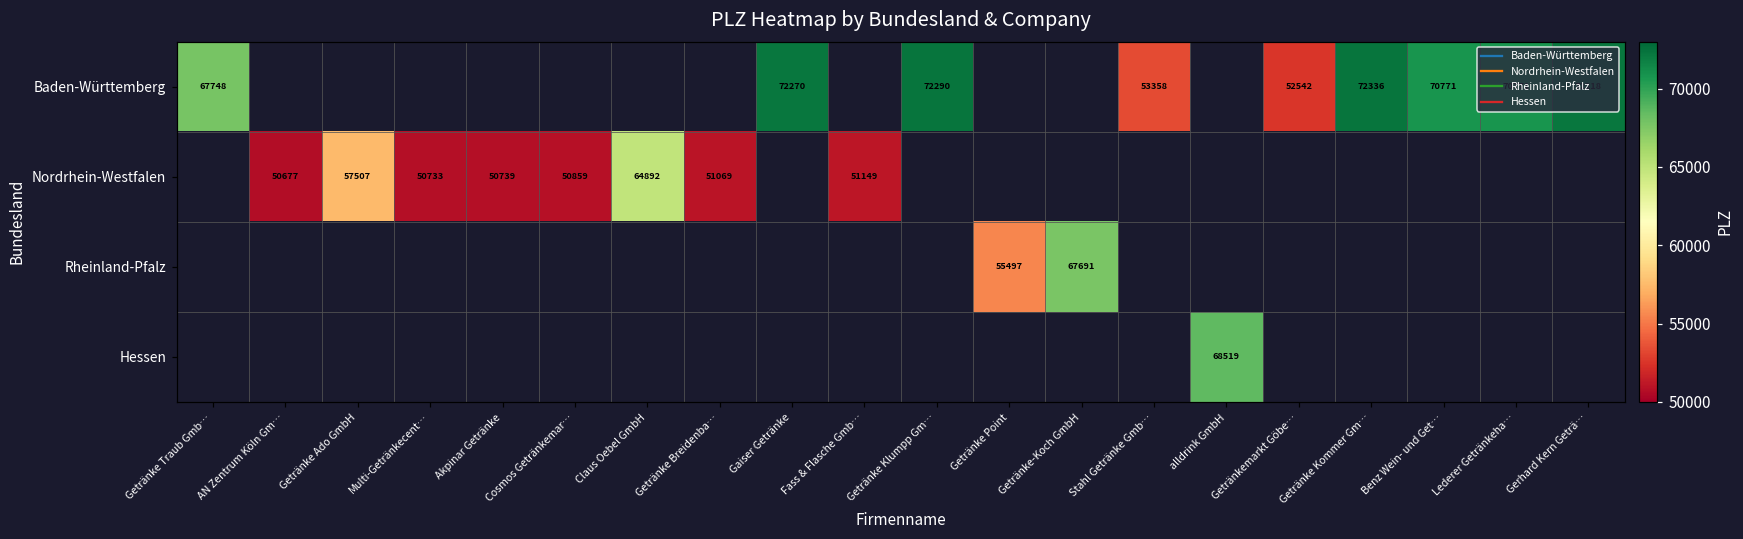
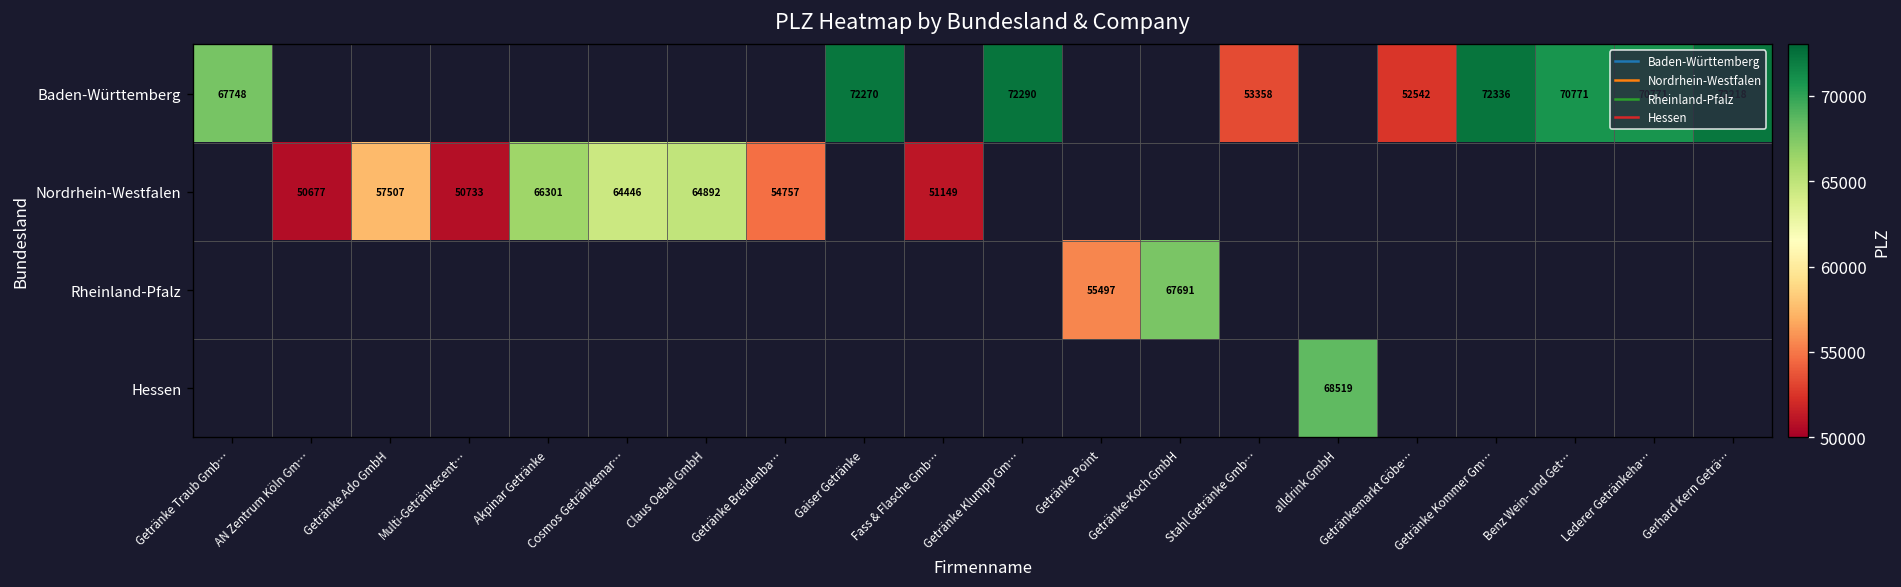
  {
    "Baden-Württemberg": {
      "Getränke Traub Gmb…": 67748,
      "Gaiser Getränke": 72270,
      "Getränke Klumpp Gm…": 72290,
      "Stahl Getränke Gmb…": 53358,
      "Getränkemarkt Göbe…": 52542,
      "Getränke Kommer Gm…": 72336,
      "Benz Wein- und Get…": 70771
    },
    "Nordrhein-Westfalen": {
      "AN Zentrum Köln Gm…": 50677,
      "Getränke Ado GmbH": 57507,
      "Multi-Getränkecent…": 50733,
-     "Akpinar Getränke": 50739,
-     "Cosmos Getränkemar…": 50859,
+     "Akpinar Getränke": 66301,
+     "Cosmos Getränkemar…": 64446,
      "Claus Oebel GmbH": 64892,
-     "Getränke Breidenba…": 51069,
+     "Getränke Breidenba…": 54757,
      "Fass & Flasche Gmb…": 51149
    },
    "Rheinland-Pfalz": {
      "Getränke Point": 55497,
      "Getränke-Koch GmbH": 67691
    },
    "Hessen": {
      "alldrink GmbH": 68519
    }
  }
